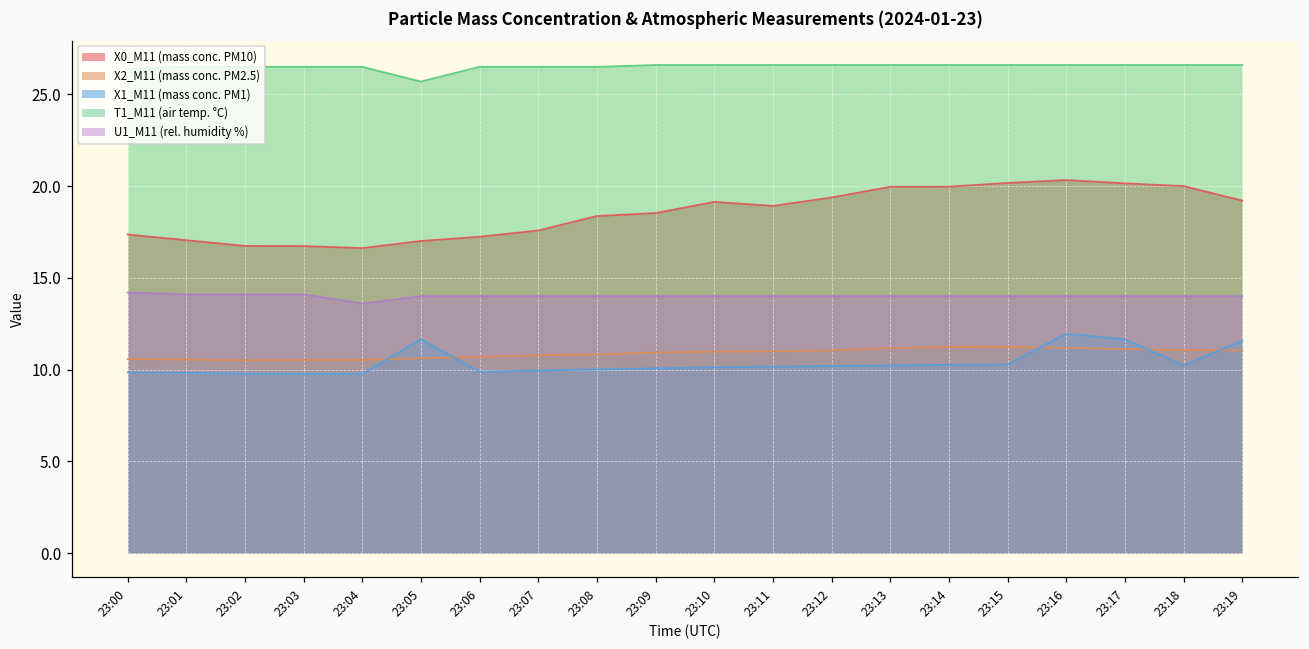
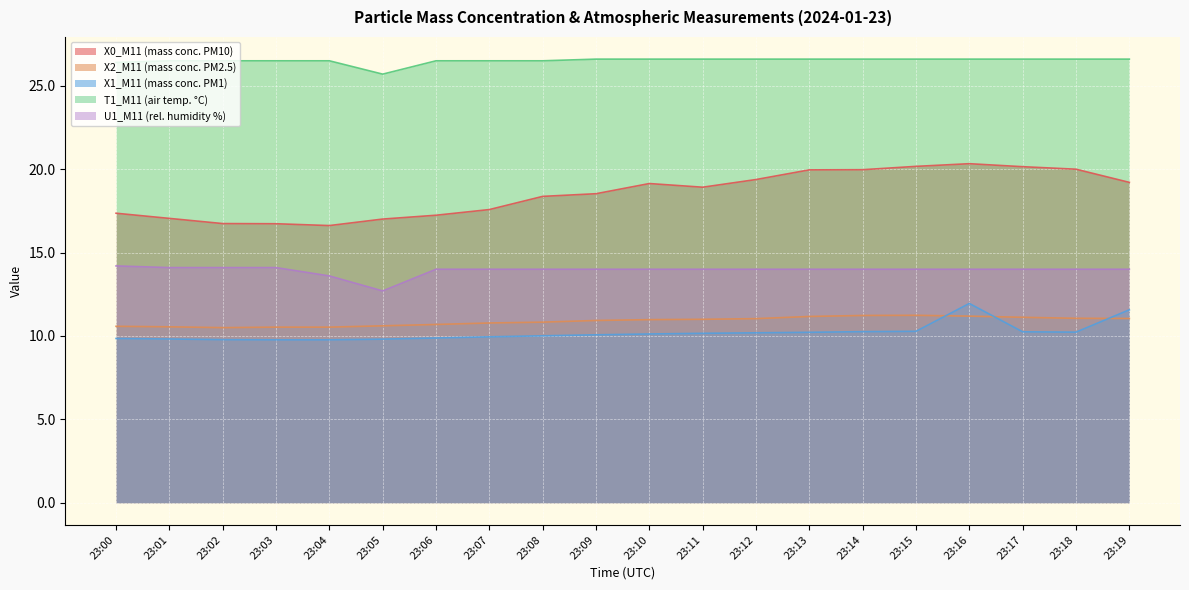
  {
    "X1_M11 (mass conc. PM1)": {
      "23:00": 9.9,
      "23:01": 9.8,
      "23:02": 9.8,
      "23:03": 9.8,
      "23:04": 9.8,
-     "23:05": 11.7,
+     "23:05": 9.8,
      "23:06": 9.9,
      "23:07": 10.0,
      "23:08": 10.0,
      "23:09": 10.1,
      "23:10": 10.1,
      "23:11": 10.2,
      "23:12": 10.2,
      "23:13": 10.2,
      "23:14": 10.3,
      "23:15": 10.3,
      "23:16": 12.0,
-     "23:17": 11.7,
+     "23:17": 10.3,
      "23:18": 10.2,
      "23:19": 11.6
    },
    "T1_M11 (air temp. °C)": {
      "23:03": 26.5,
      "23:04": 26.5,
      "23:05": 25.7,
      "23:06": 26.5,
      "23:07": 26.5,
      "23:08": 26.5,
      "23:09": 26.6,
      "23:10": 26.6,
      "23:11": 26.6,
      "23:12": 26.6,
      "23:13": 26.6,
      "23:14": 26.6,
      "23:15": 26.6,
      "23:16": 26.6,
      "23:17": 26.6,
      "23:18": 26.6,
      "23:19": 26.6
    },
    "U1_M11 (rel. humidity %)": {
      "23:00": 14.2,
      "23:01": 14.1,
      "23:02": 14.1,
      "23:03": 14.1,
      "23:04": 13.6,
-     "23:05": 14.0,
+     "23:05": 12.7,
      "23:06": 14.0,
      "23:07": 14.0,
      "23:08": 14.0,
      "23:09": 14.0,
      "23:10": 14.0,
      "23:11": 14.0,
      "23:12": 14.0,
      "23:13": 14.0,
      "23:14": 14.0,
      "23:15": 14.0,
      "23:16": 14.0,
      "23:17": 14.0,
      "23:18": 14.0,
      "23:19": 14.0
    }
  }
